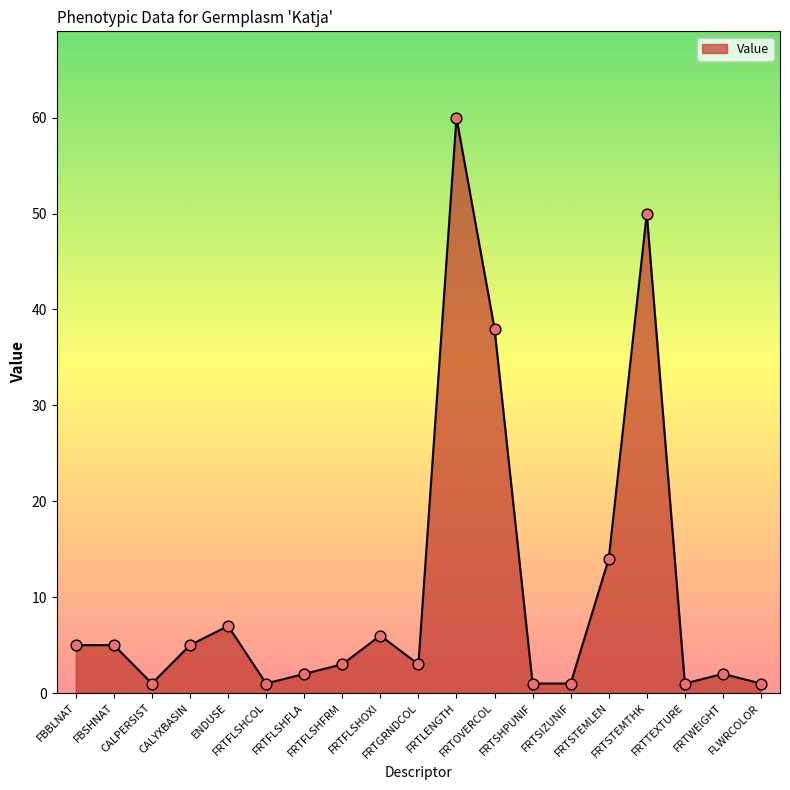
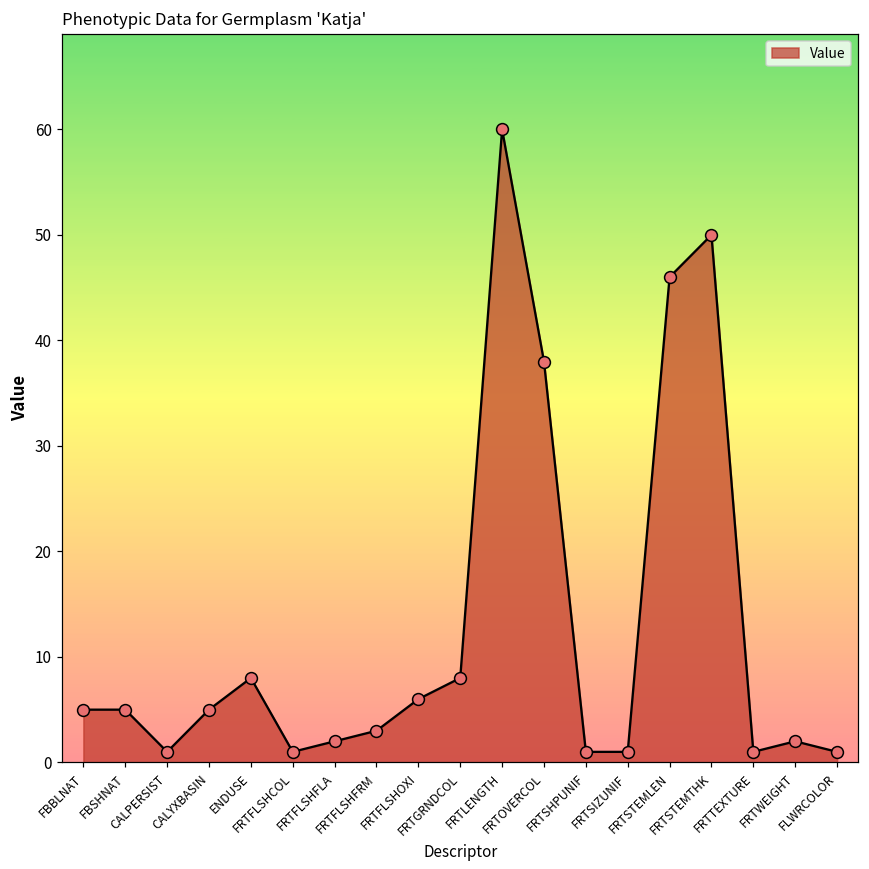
  {
    "FBBLNAT": 5,
    "FBSHNAT": 5,
    "CALPERSIST": 1,
    "CALYXBASIN": 5,
-   "ENDUSE": 7,
+   "ENDUSE": 8,
    "FRTFLSHCOL": 1,
    "FRTFLSHFLA": 2,
    "FRTFLSHFRM": 3,
    "FRTFLSHOXI": 6,
-   "FRTGRNDCOL": 3,
+   "FRTGRNDCOL": 8,
    "FRTLENGTH": 60,
    "FRTOVERCOL": 38,
    "FRTSHPUNIF": 1,
    "FRTSIZUNIF": 1,
-   "FRTSTEMLEN": 14,
+   "FRTSTEMLEN": 46,
    "FRTSTEMTHK": 50,
    "FRTTEXTURE": 1,
    "FRTWEIGHT": 2,
    "FLWRCOLOR": 1
  }
